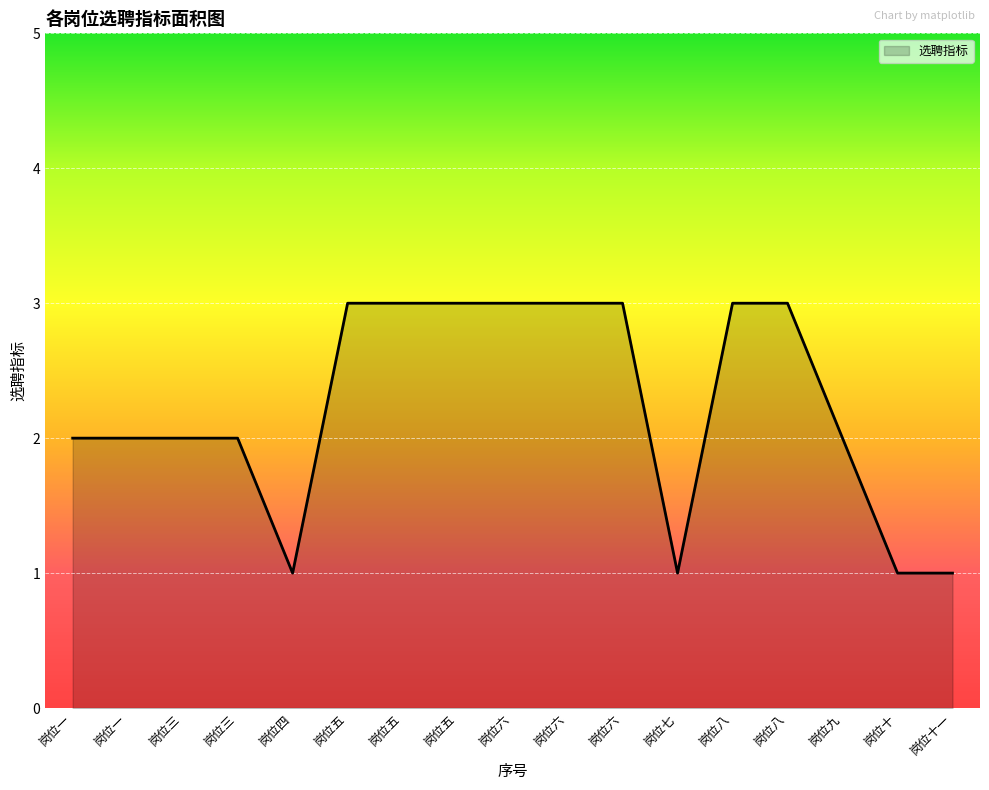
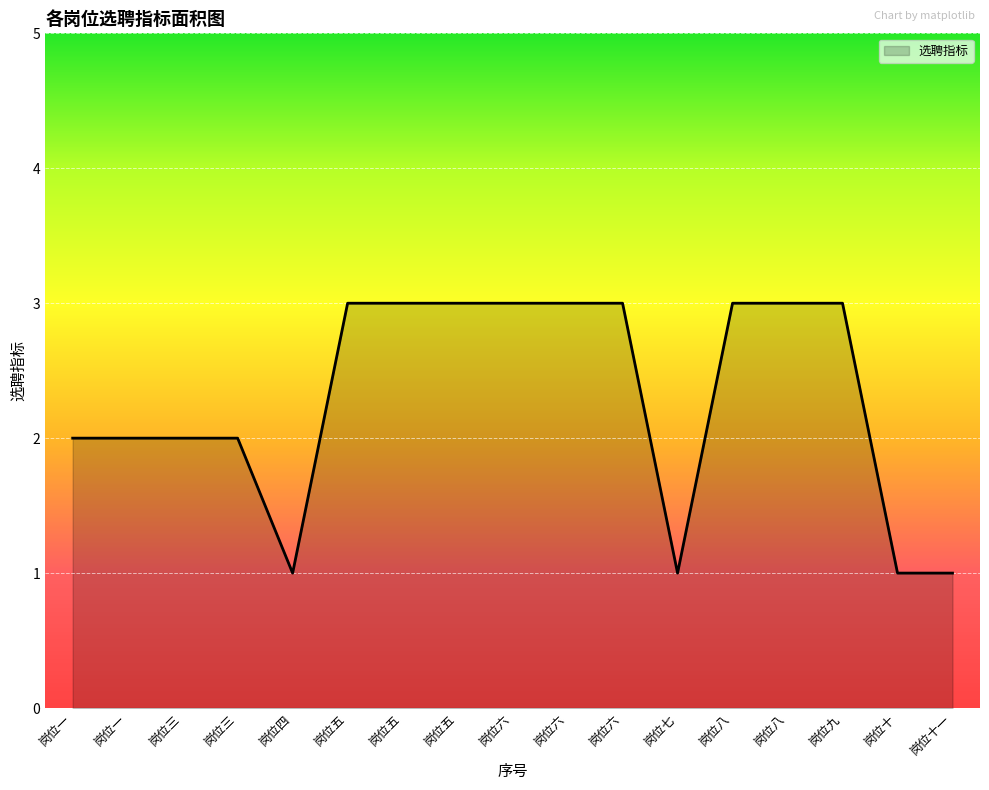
  {
    "岗位四": 1,
    "岗位七": 1,
-   "岗位九": 2,
+   "岗位九": 3,
    "岗位十": 1,
    "岗位十一": 1
  }
